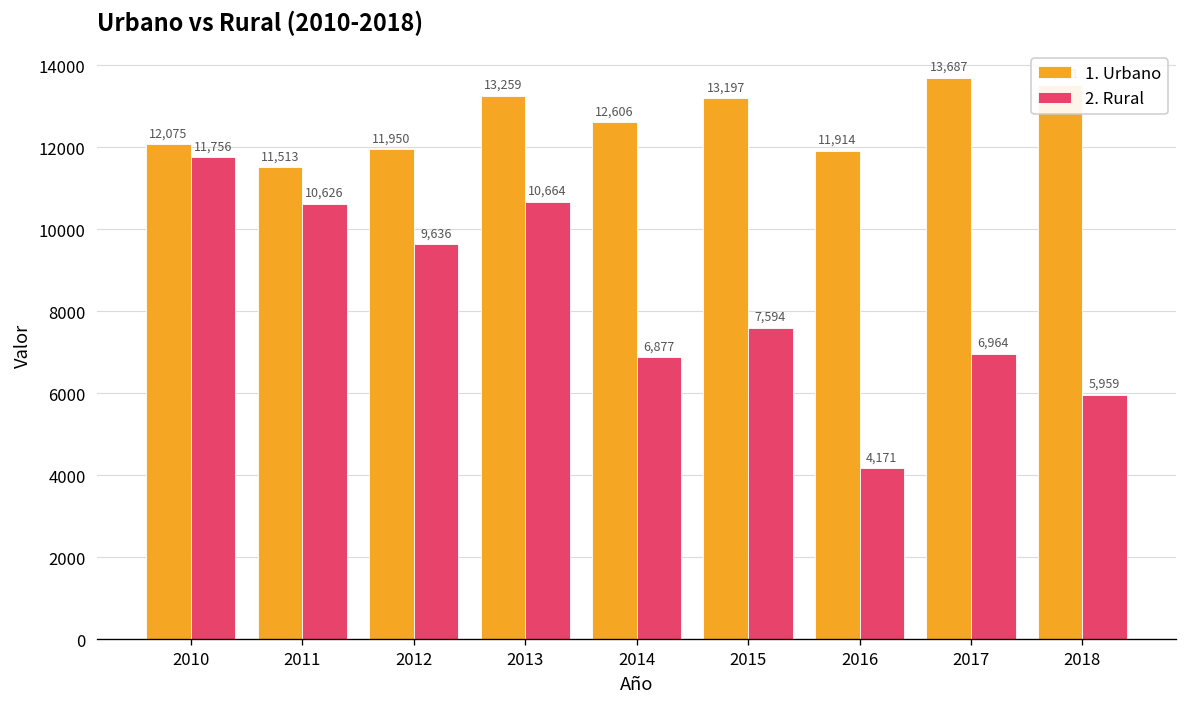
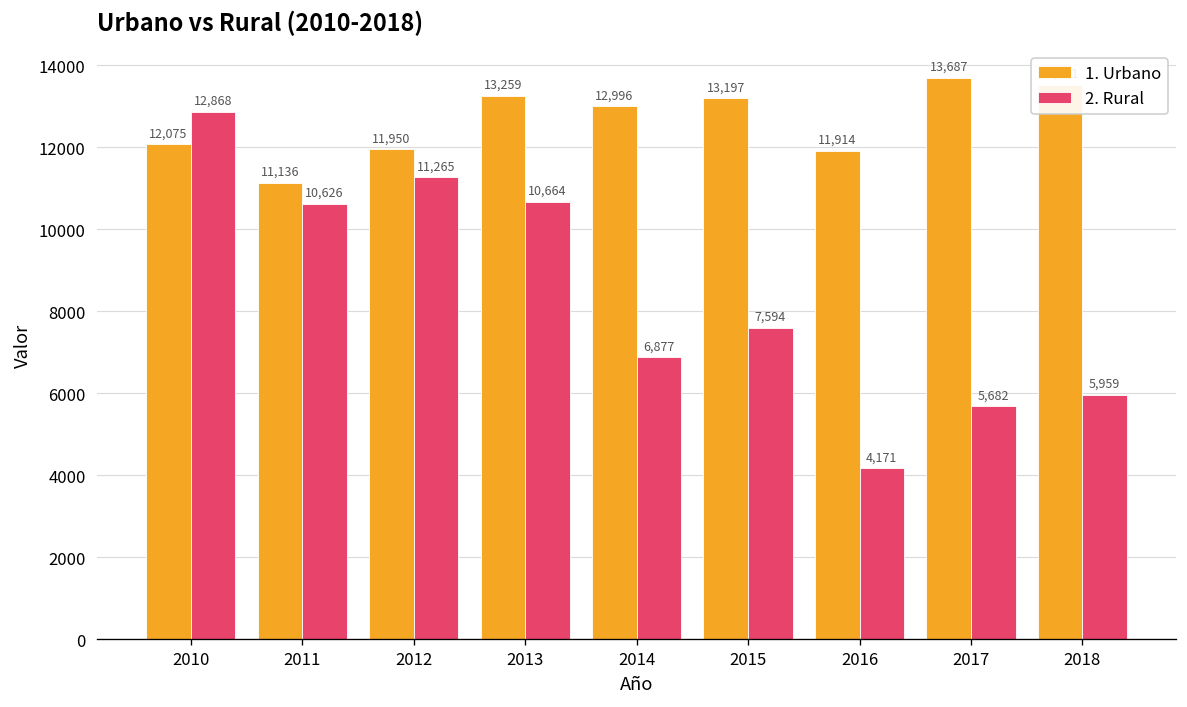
  {
    "1. Urbano": {
      "2010": "12,075",
-     "2011": "11,513",
+     "2011": "11,136",
      "2012": "11,950",
      "2013": "13,259",
-     "2014": "12,606",
+     "2014": "12,996",
      "2015": "13,197",
      "2016": "11,914",
      "2017": "13,687"
    },
    "2. Rural": {
-     "2010": "11,756",
+     "2010": "12,868",
      "2011": "10,626",
-     "2012": "9,636",
+     "2012": "11,265",
      "2013": "10,664",
      "2014": "6,877",
      "2015": "7,594",
      "2016": "4,171",
-     "2017": "6,964",
+     "2017": "5,682",
      "2018": "5,959"
    }
  }
